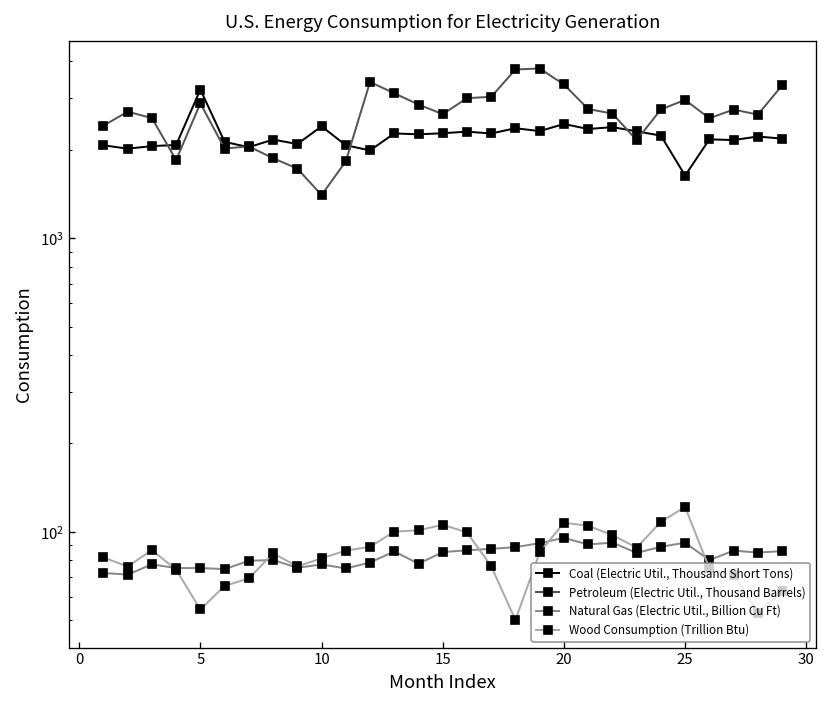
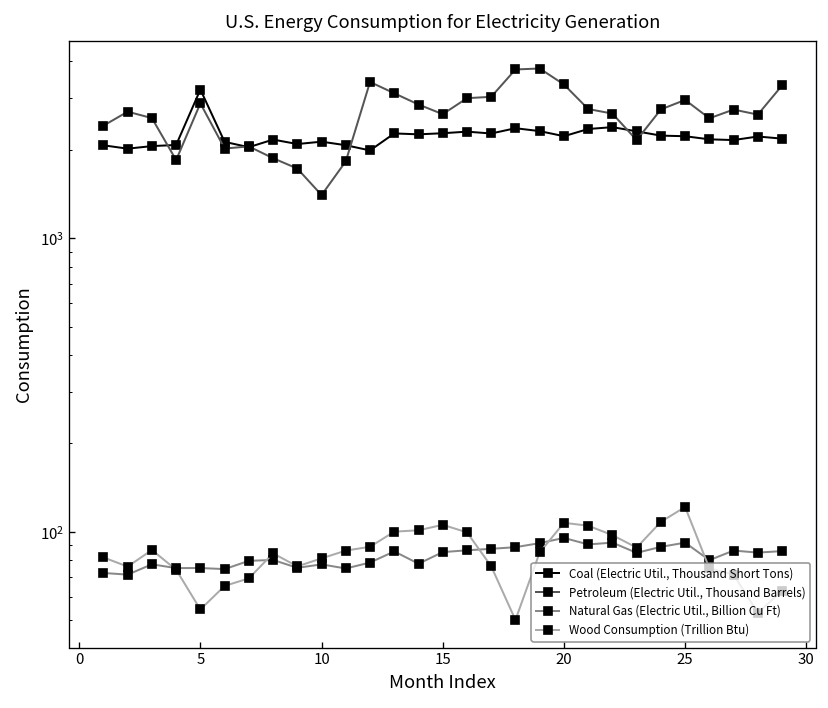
  {
    "Coal (Electric Util., Thousand Short Tons)": {
      "5": 3200,
-     "10": 2400,
+     "10": 2100,
      "15": 2300,
-     "20": 2400,
-     "25": 1600
+     "20": 2200,
+     "25": 2200
    },
    "Petroleum (Electric Util., Thousand Barrels)": {
      "5": 2900,
      "10": 1400,
      "15": 2600,
      "20": 3300,
      "25": 3000
    }
  }
